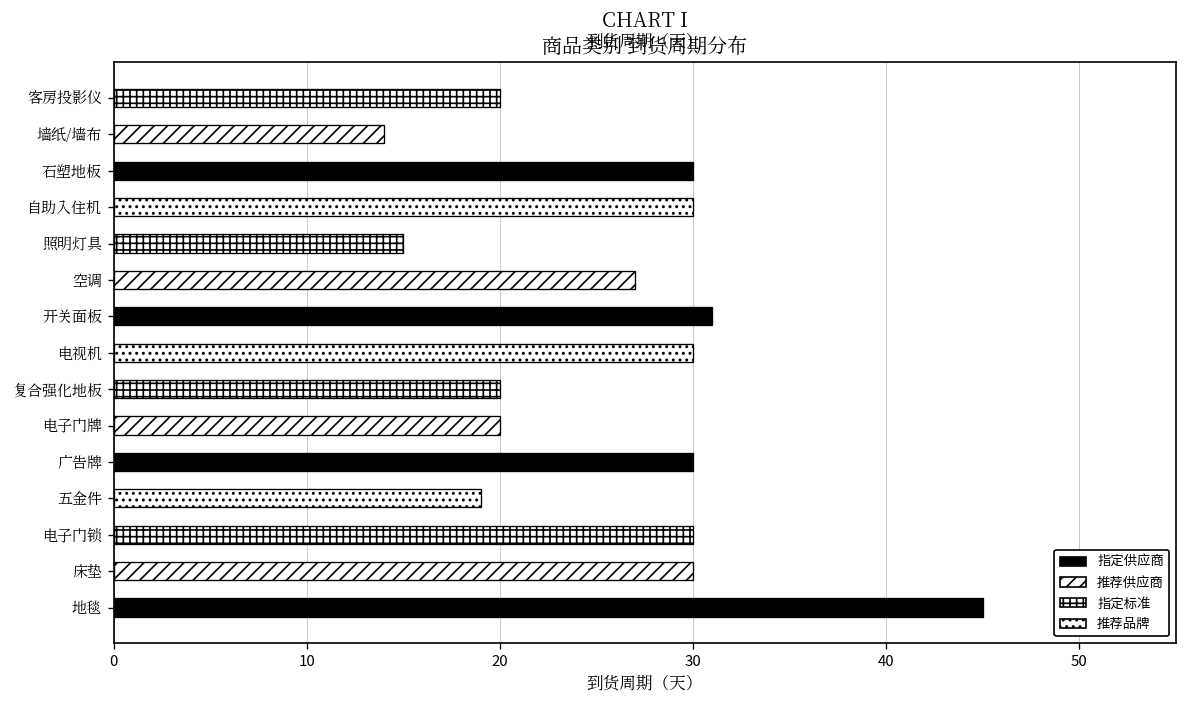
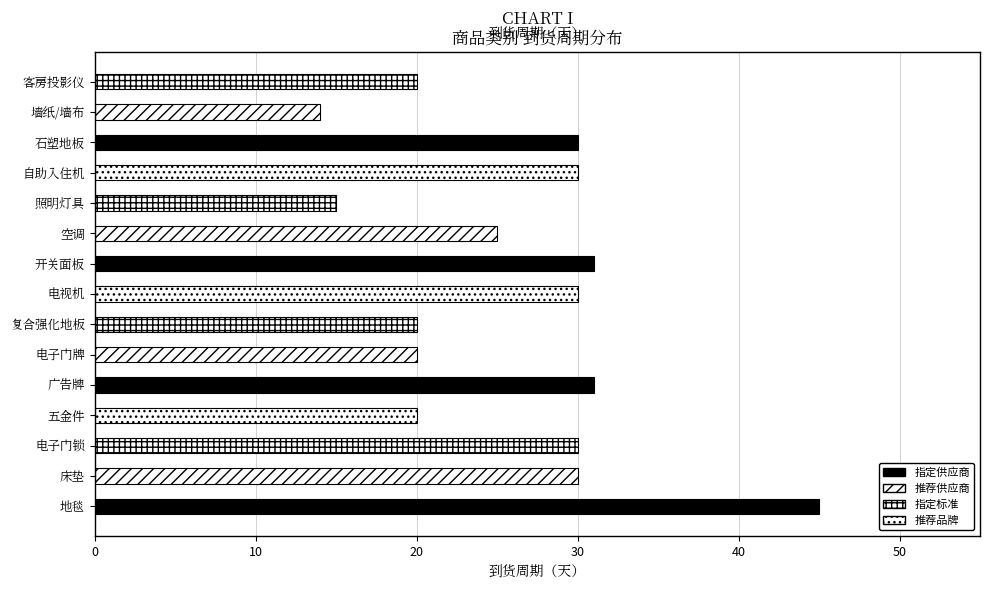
  {
    "客房投影仪": 20,
    "墙纸/墙布": 14,
    "石塑地板": 30,
    "自助入住机": 30,
    "照明灯具": 15,
-   "空调": 27,
+   "空调": 25,
    "开关面板": 31,
    "电视机": 30,
    "复合强化地板": 20,
    "电子门牌": 20,
-   "广告牌": 30,
-   "五金件": 19,
+   "广告牌": 31,
+   "五金件": 20,
    "电子门锁": 30,
    "床垫": 30,
    "地毯": 45
  }
